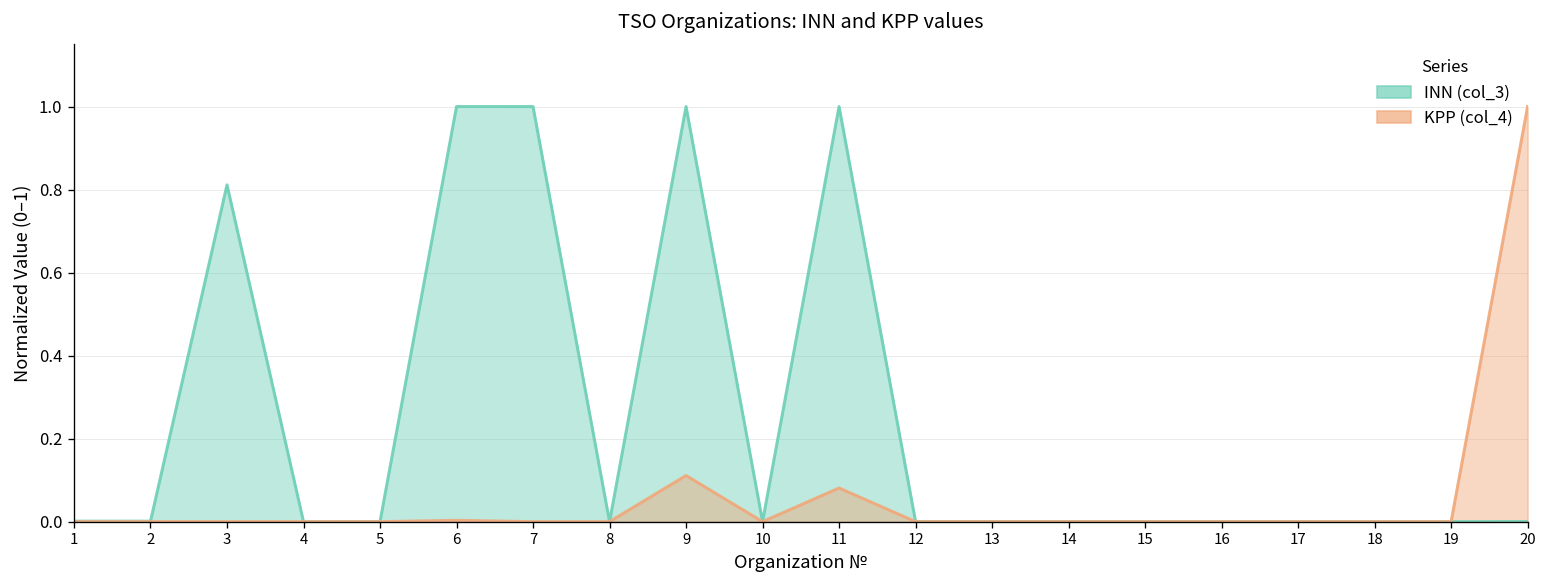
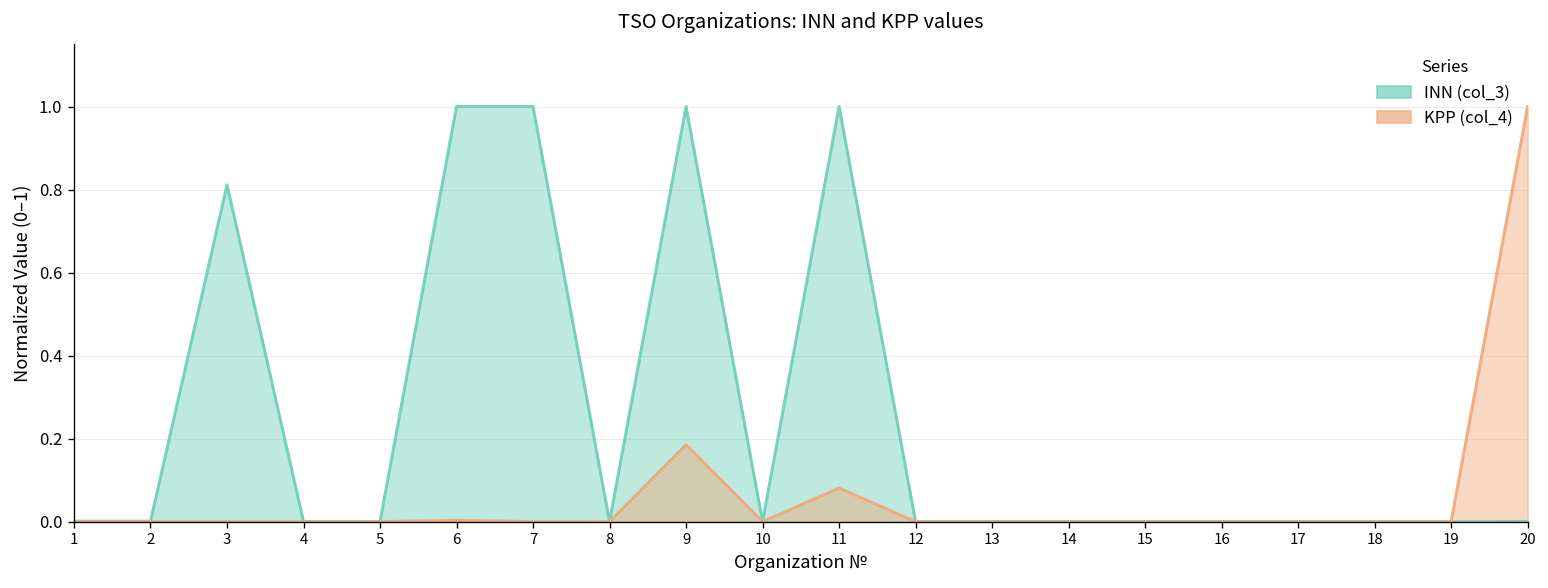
  {
    "INN (col_3)": {
      "3": 0.81,
      "6": 1.00,
      "7": 1.00,
      "9": 1.00,
      "11": 1.00,
      "20": 0.00
    },
    "KPP (col_4)": {
      "3": 0.00,
      "6": 0.00,
      "7": 0.00,
-     "9": 0.11,
+     "9": 0.19,
      "11": 0.08,
      "20": 1.00
    }
  }
